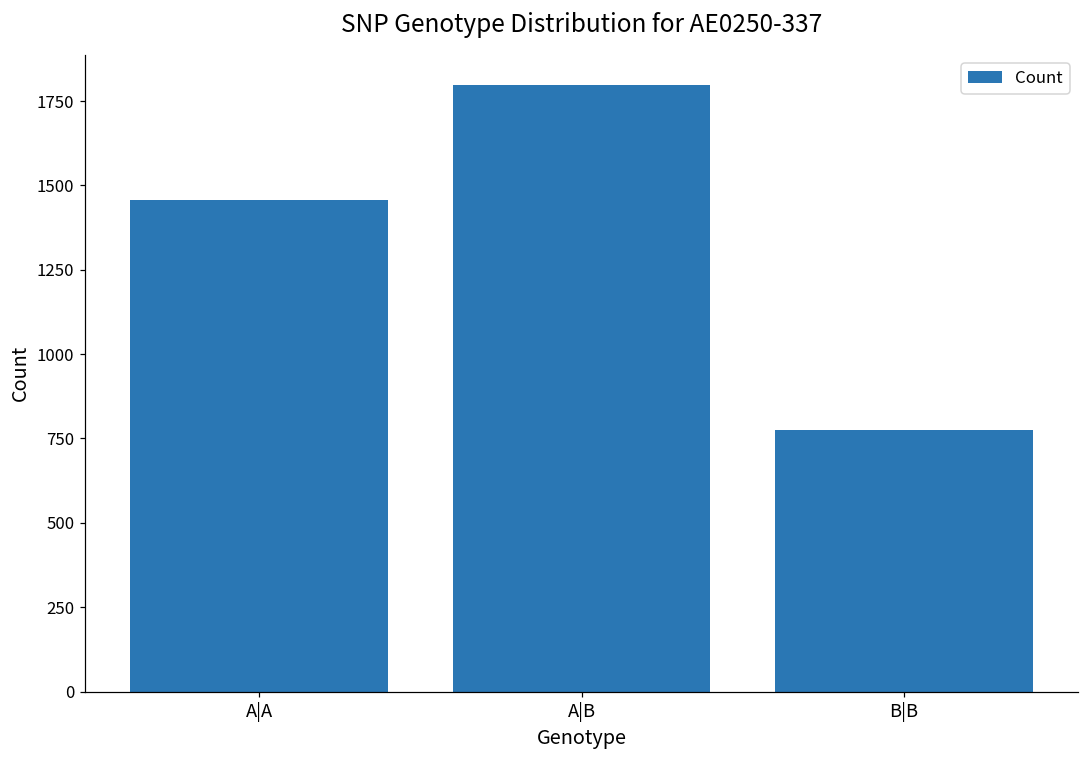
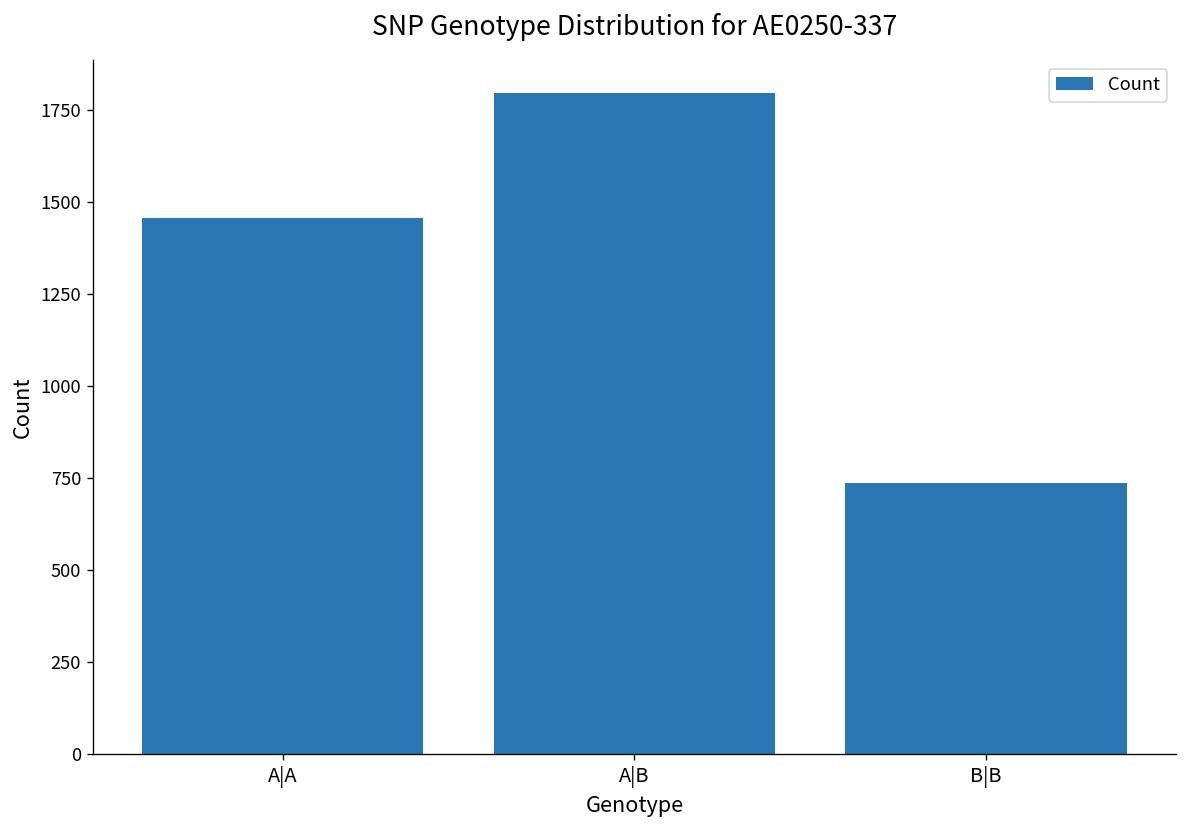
  {
    "A|A": 1460,
    "A|B": 1800,
-   "B|B": 780
+   "B|B": 740
  }
